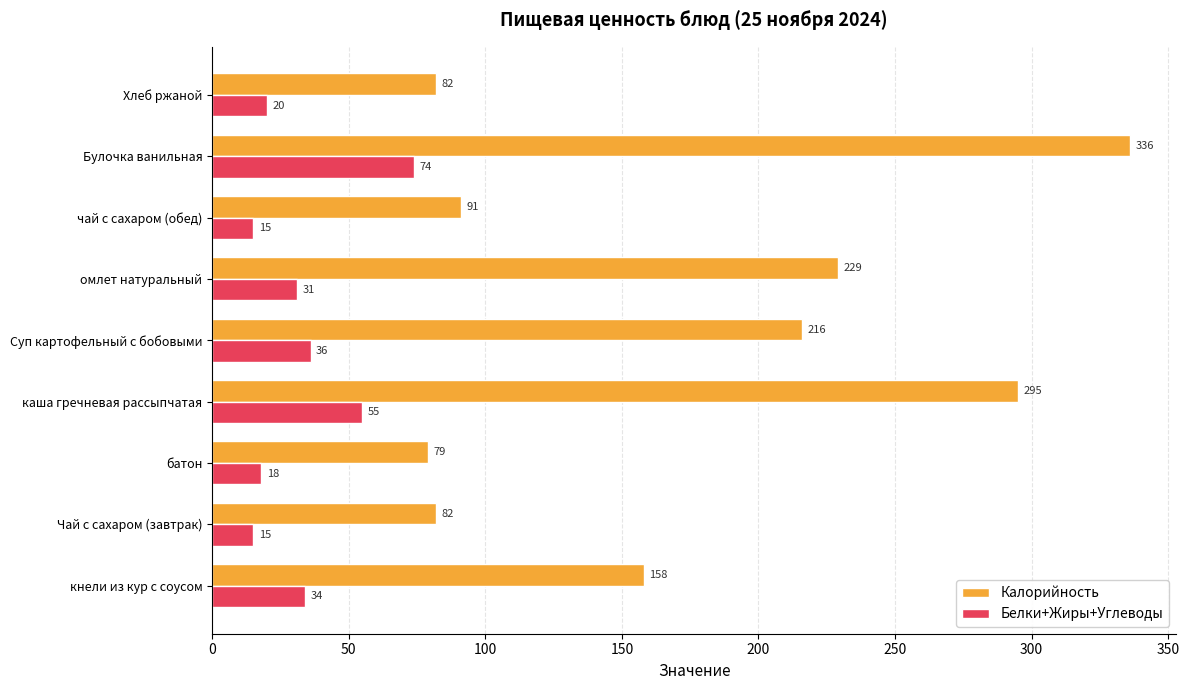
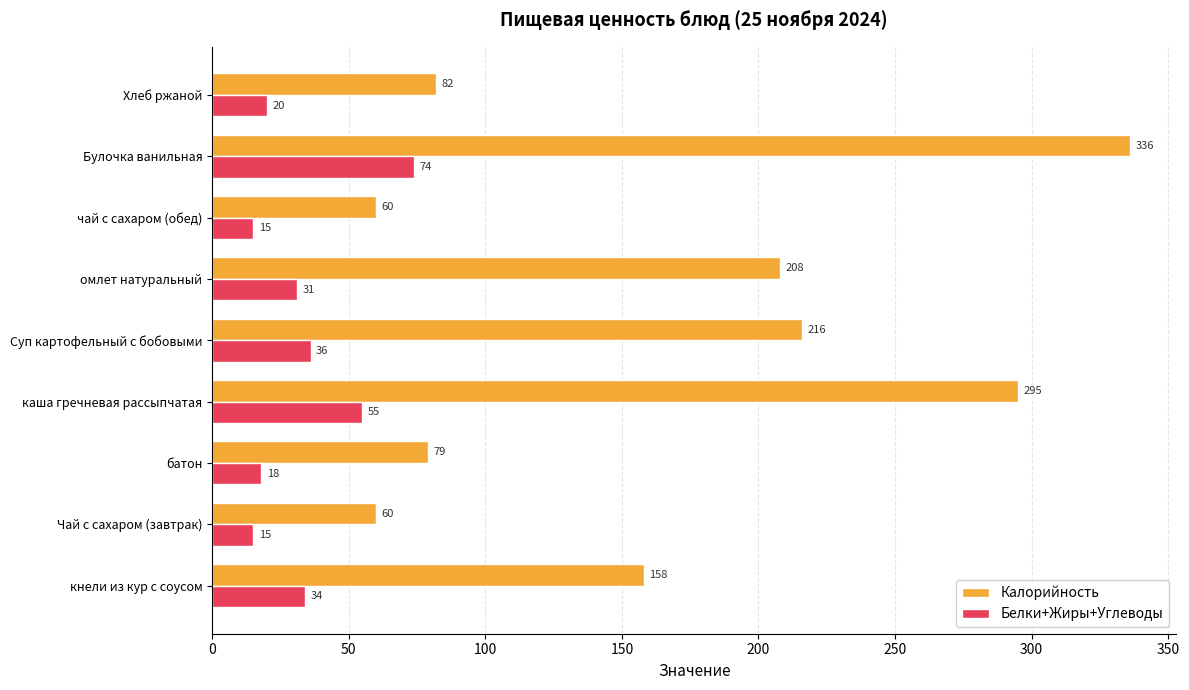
  {
    "Калорийность": {
      "Хлеб ржаной": 82,
      "Булочка ванильная": 336,
-     "чай с сахаром (обед)": 91,
-     "омлет натуральный": 229,
+     "чай с сахаром (обед)": 60,
+     "омлет натуральный": 208,
      "Суп картофельный с бобовыми": 216,
      "каша гречневая рассыпчатая": 295,
      "батон": 79,
-     "Чай с сахаром (завтрак)": 82,
+     "Чай с сахаром (завтрак)": 60,
      "кнели из кур с соусом": 158
    },
    "Белки+Жиры+Углеводы": {
      "Хлеб ржаной": 20,
      "Булочка ванильная": 74,
      "чай с сахаром (обед)": 15,
      "омлет натуральный": 31,
      "Суп картофельный с бобовыми": 36,
      "каша гречневая рассыпчатая": 55,
      "батон": 18,
      "Чай с сахаром (завтрак)": 15,
      "кнели из кур с соусом": 34
    }
  }
